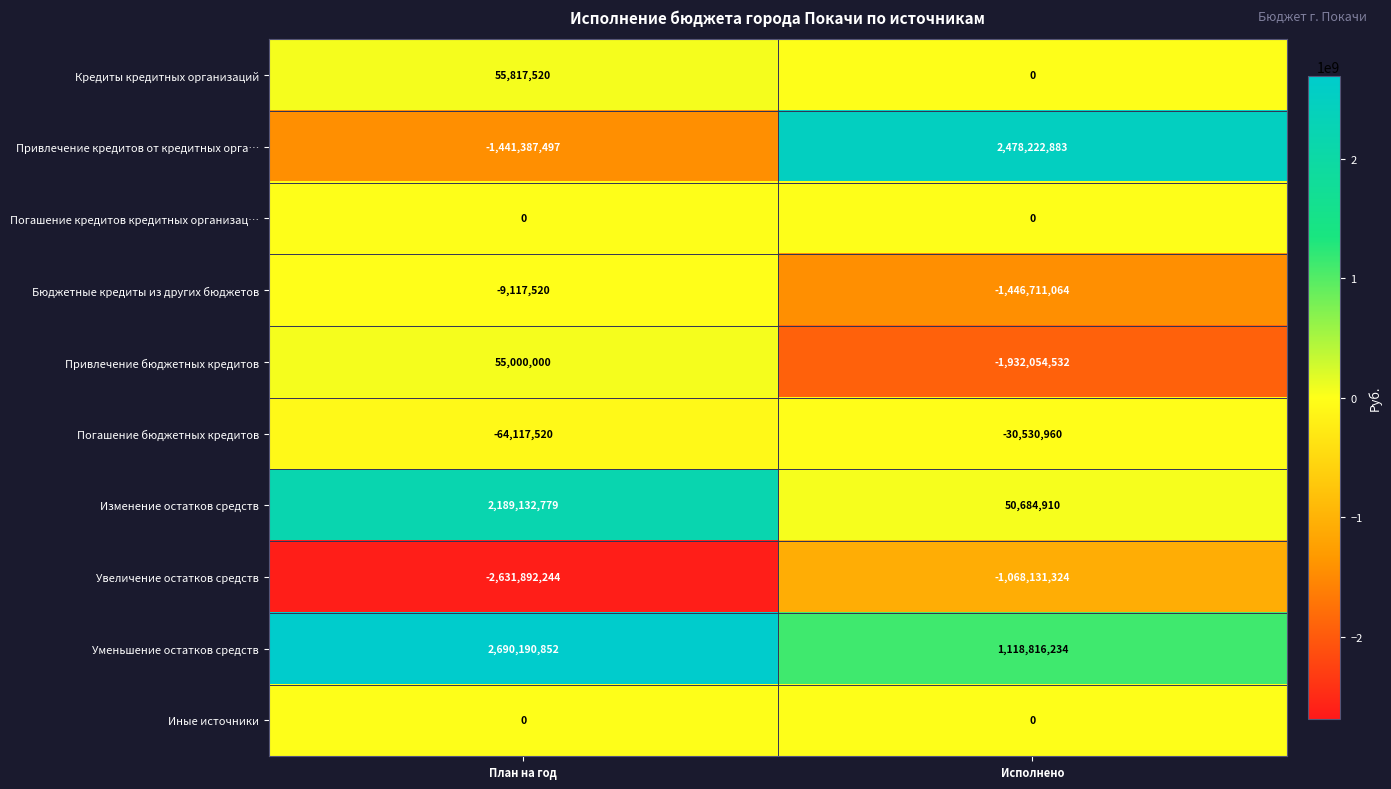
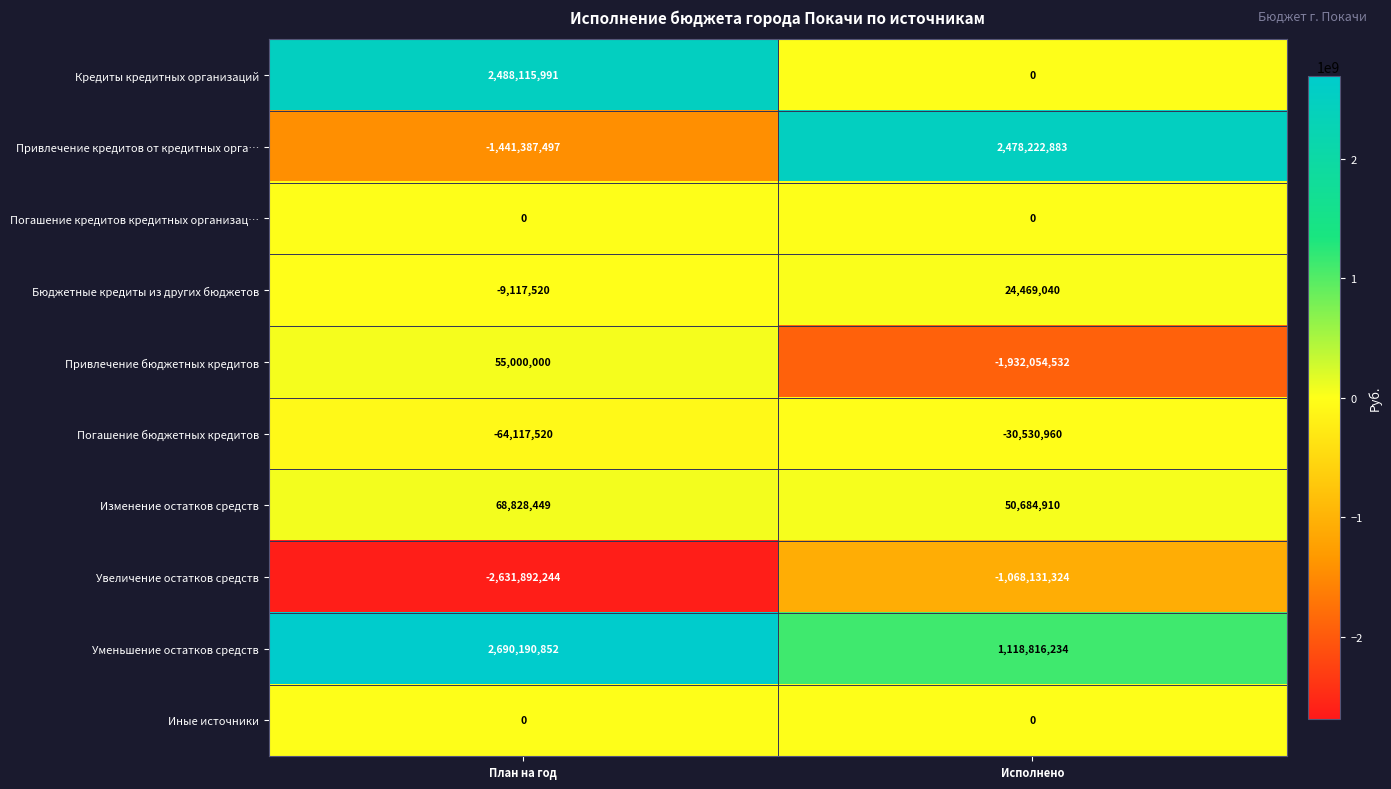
  {
    "Кредиты кредитных организаций": {
-     "План на год": "55,817,520",
+     "План на год": "2,488,115,991",
      "Исполнено": "0"
    },
    "Привлечение кредитов от кредитных орга…": {
      "План на год": "-1,441,387,497",
      "Исполнено": "2,478,222,883"
    },
    "Погашение кредитов кредитных организац…": {
      "План на год": "0",
      "Исполнено": "0"
    },
    "Бюджетные кредиты из других бюджетов": {
      "План на год": "-9,117,520",
-     "Исполнено": "-1,446,711,064"
+     "Исполнено": "24,469,040"
    },
    "Привлечение бюджетных кредитов": {
      "План на год": "55,000,000",
      "Исполнено": "-1,932,054,532"
    },
    "Погашение бюджетных кредитов": {
      "План на год": "-64,117,520",
      "Исполнено": "-30,530,960"
    },
    "Изменение остатков средств": {
-     "План на год": "2,189,132,779",
+     "План на год": "68,828,449",
      "Исполнено": "50,684,910"
    },
    "Увеличение остатков средств": {
      "План на год": "-2,631,892,244",
      "Исполнено": "-1,068,131,324"
    },
    "Уменьшение остатков средств": {
      "План на год": "2,690,190,852",
      "Исполнено": "1,118,816,234"
    },
    "Иные источники": {
      "План на год": "0",
      "Исполнено": "0"
    }
  }
